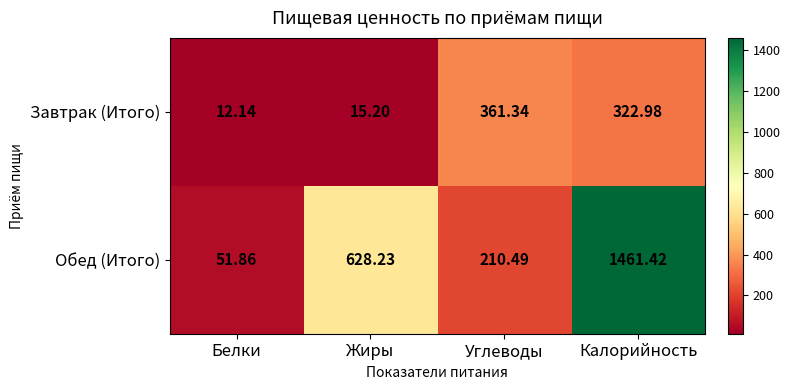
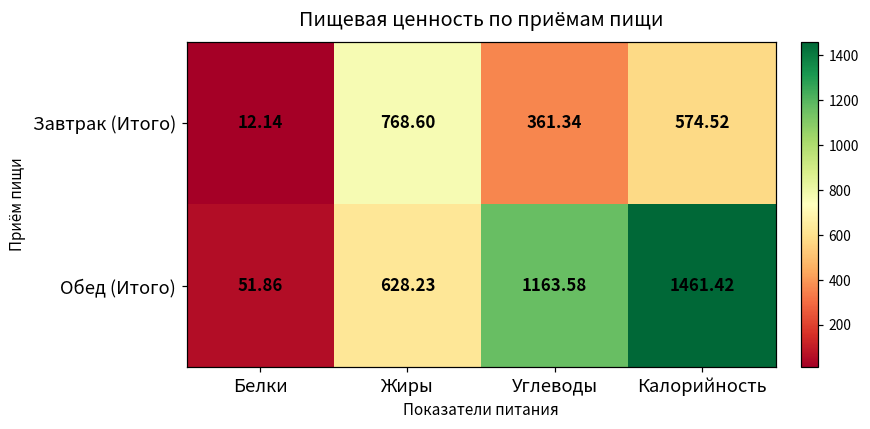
  {
    "Завтрак (Итого)": {
      "Белки": 12.14,
-     "Жиры": 15.20,
+     "Жиры": 768.60,
      "Углеводы": 361.34,
-     "Калорийность": 322.98
+     "Калорийность": 574.52
    },
    "Обед (Итого)": {
      "Белки": 51.86,
      "Жиры": 628.23,
-     "Углеводы": 210.49,
+     "Углеводы": 1163.58,
      "Калорийность": 1461.42
    }
  }
